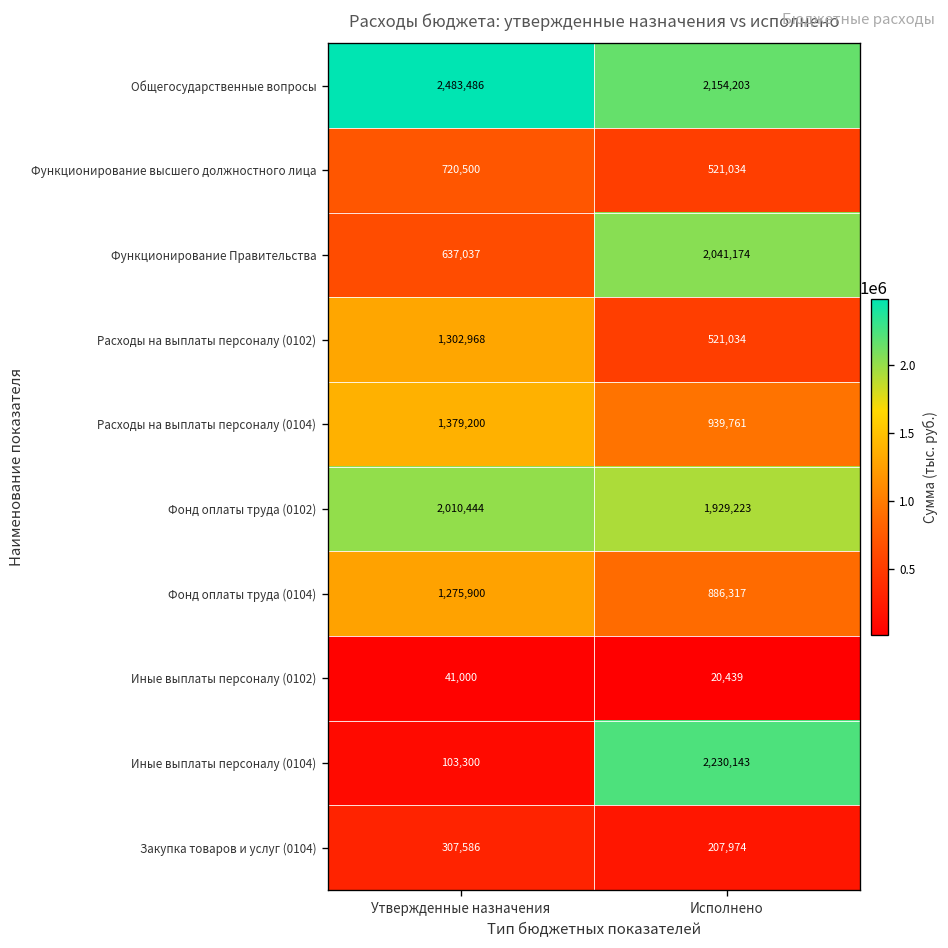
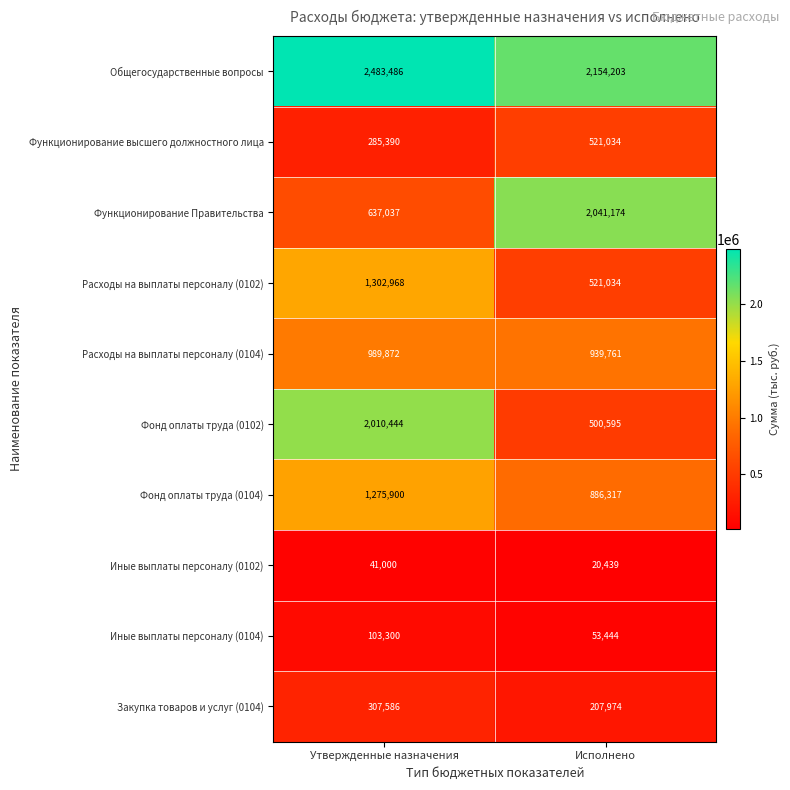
  {
    "Общегосударственные вопросы": {
      "Утвержденные назначения": "2,483,486",
      "Исполнено": "2,154,203"
    },
    "Функционирование высшего должностного лица": {
-     "Утвержденные назначения": "720,500",
+     "Утвержденные назначения": "285,390",
      "Исполнено": "521,034"
    },
    "Функционирование Правительства": {
      "Утвержденные назначения": "637,037",
      "Исполнено": "2,041,174"
    },
    "Расходы на выплаты персоналу (0102)": {
      "Утвержденные назначения": "1,302,968",
      "Исполнено": "521,034"
    },
    "Расходы на выплаты персоналу (0104)": {
-     "Утвержденные назначения": "1,379,200",
+     "Утвержденные назначения": "989,872",
      "Исполнено": "939,761"
    },
    "Фонд оплаты труда (0102)": {
      "Утвержденные назначения": "2,010,444",
-     "Исполнено": "1,929,223"
+     "Исполнено": "500,595"
    },
    "Фонд оплаты труда (0104)": {
      "Утвержденные назначения": "1,275,900",
      "Исполнено": "886,317"
    },
    "Иные выплаты персоналу (0102)": {
      "Утвержденные назначения": "41,000",
      "Исполнено": "20,439"
    },
    "Иные выплаты персоналу (0104)": {
      "Утвержденные назначения": "103,300",
-     "Исполнено": "2,230,143"
+     "Исполнено": "53,444"
    },
    "Закупка товаров и услуг (0104)": {
      "Утвержденные назначения": "307,586",
      "Исполнено": "207,974"
    }
  }
